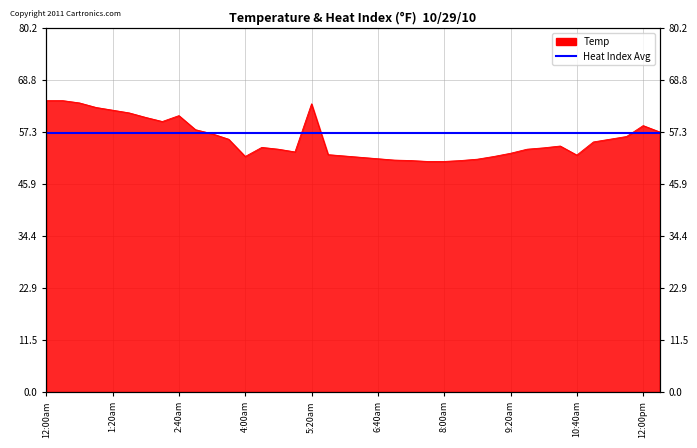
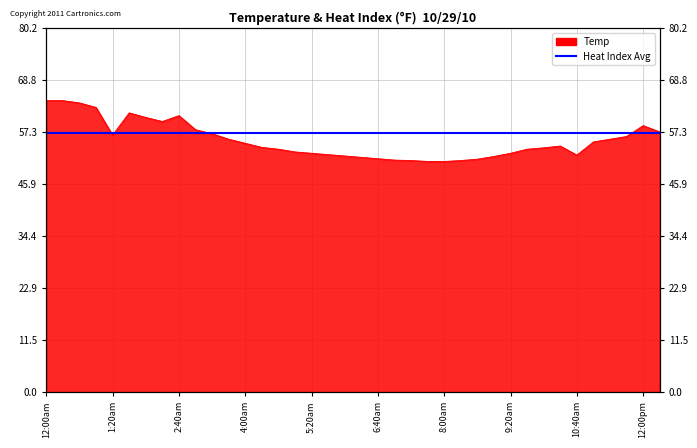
  {
    "12:00am": 64,
-   "1:20am": 62,
+   "1:20am": 57,
    "2:40am": 61,
-   "4:00am": 52,
-   "5:20am": 64,
+   "4:00am": 55,
+   "5:20am": 53,
    "6:40am": 51,
    "8:00am": 51,
    "9:20am": 53,
    "10:40am": 52,
    "12:00pm": 59
  }
